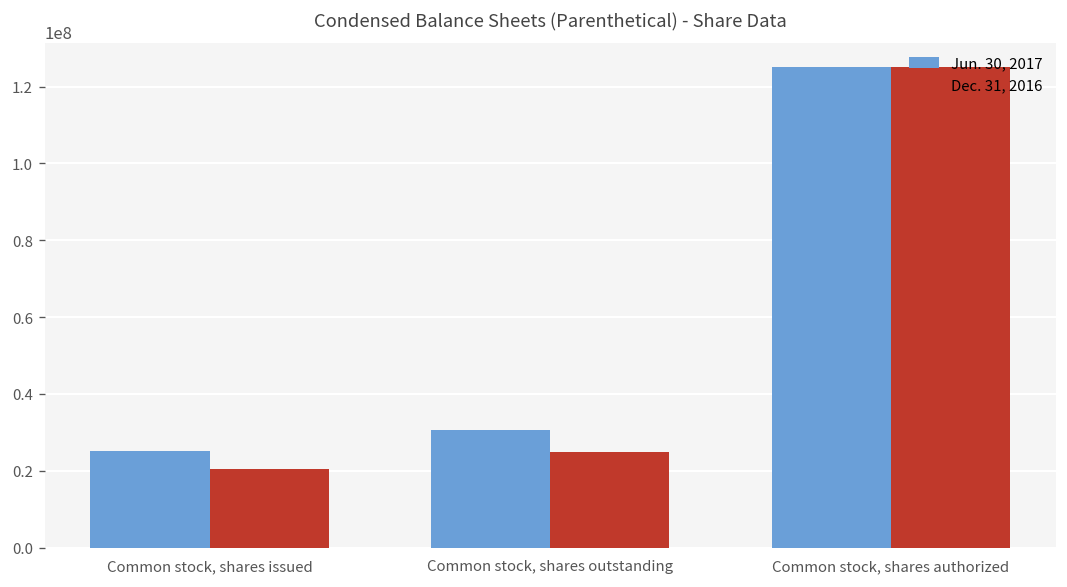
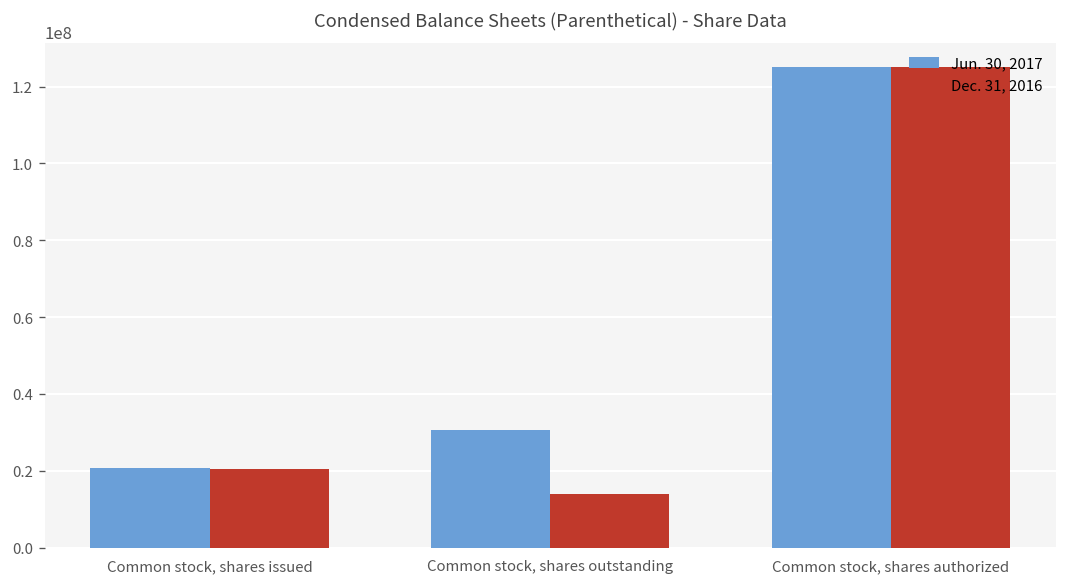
  {
    "Jun. 30, 2017": {
-     "Common stock, shares issued": 25000000,
+     "Common stock, shares issued": 21000000,
      "Common stock, shares outstanding": 31000000,
      "Common stock, shares authorized": 125000000
    },
    "Dec. 31, 2016": {
      "Common stock, shares issued": 20000000,
-     "Common stock, shares outstanding": 25000000,
+     "Common stock, shares outstanding": 14000000,
      "Common stock, shares authorized": 125000000
    }
  }
